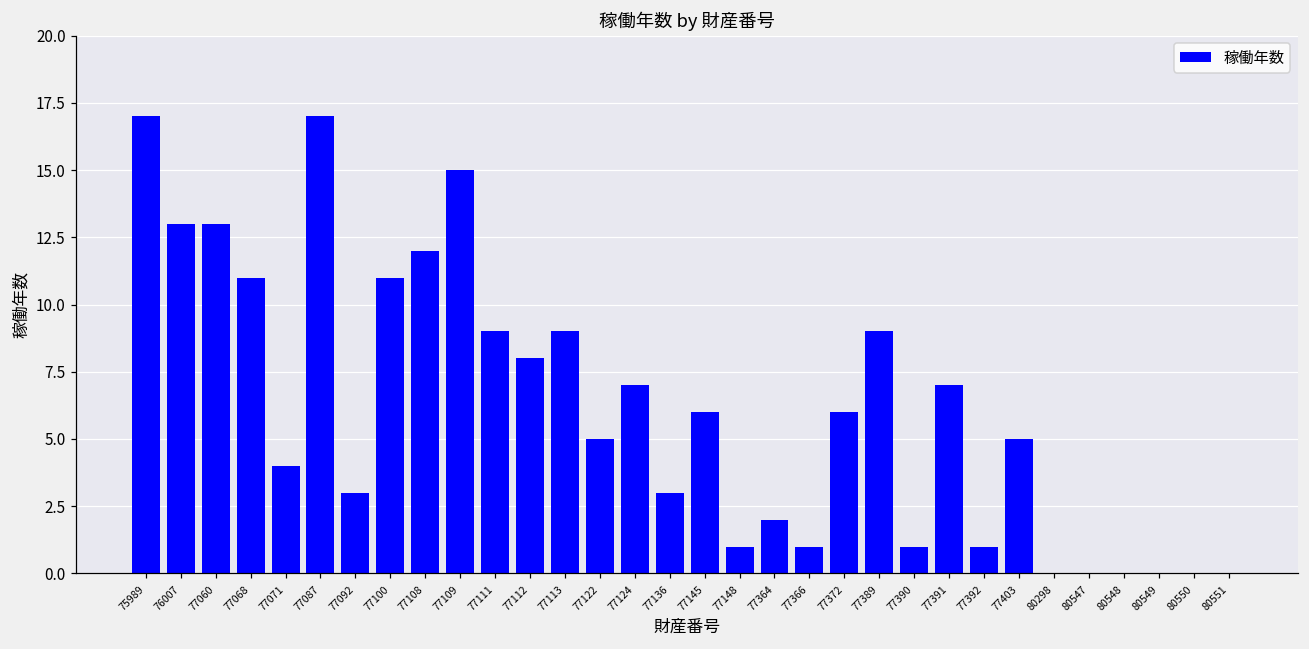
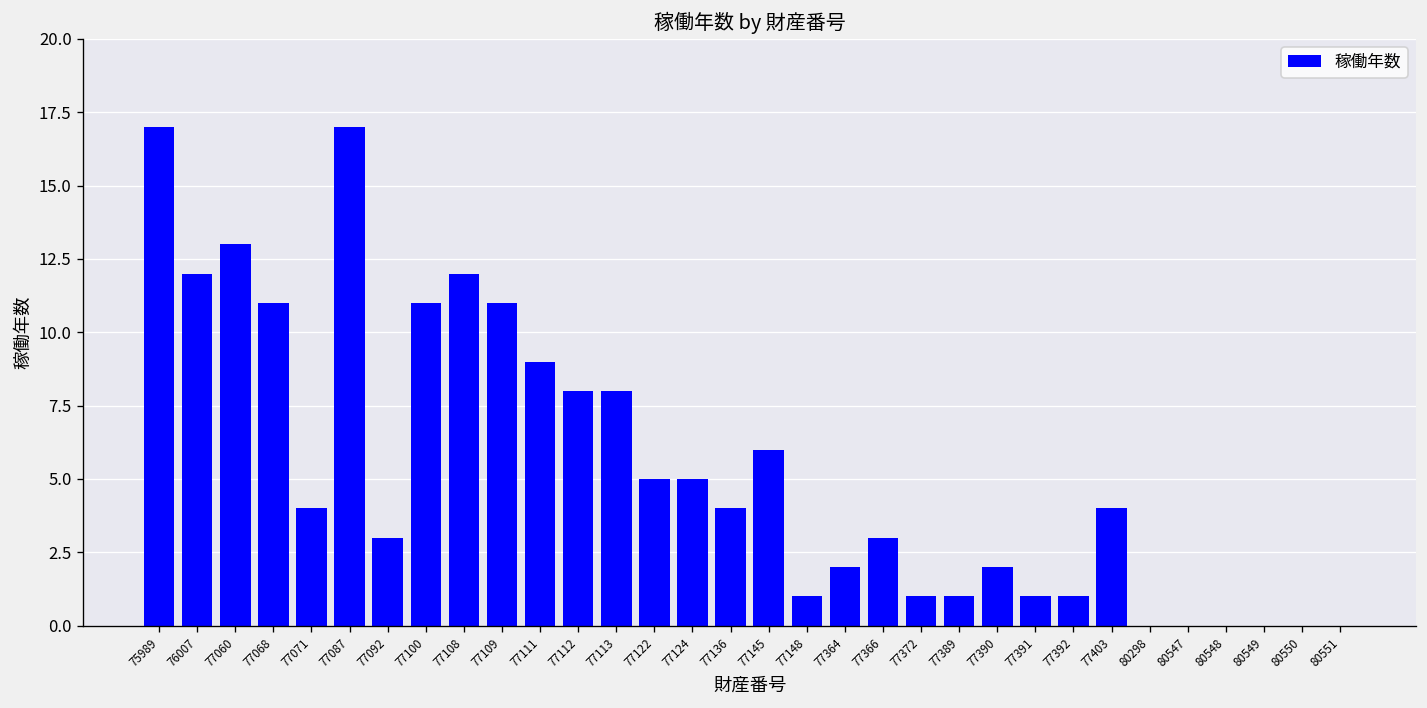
  {
    "75989": 17,
-   "76007": 13,
+   "76007": 12,
    "77060": 13,
    "77068": 11,
    "77071": 4,
    "77087": 17,
    "77092": 3,
    "77100": 11,
    "77108": 12,
-   "77109": 15,
+   "77109": 11,
    "77111": 9,
    "77112": 8,
-   "77113": 9,
+   "77113": 8,
    "77122": 5,
-   "77124": 7,
-   "77136": 3,
+   "77124": 5,
+   "77136": 4,
    "77145": 6,
    "77148": 1,
    "77364": 2,
-   "77366": 1,
-   "77372": 6,
-   "77389": 9,
-   "77390": 1,
-   "77391": 7,
+   "77366": 3,
+   "77372": 1,
+   "77389": 1,
+   "77390": 2,
+   "77391": 1,
    "77392": 1,
-   "77403": 5,
+   "77403": 4,
    "80298": 0,
    "80547": 0,
    "80548": 0,
    "80549": 0,
    "80550": 0,
    "80551": 0
  }
